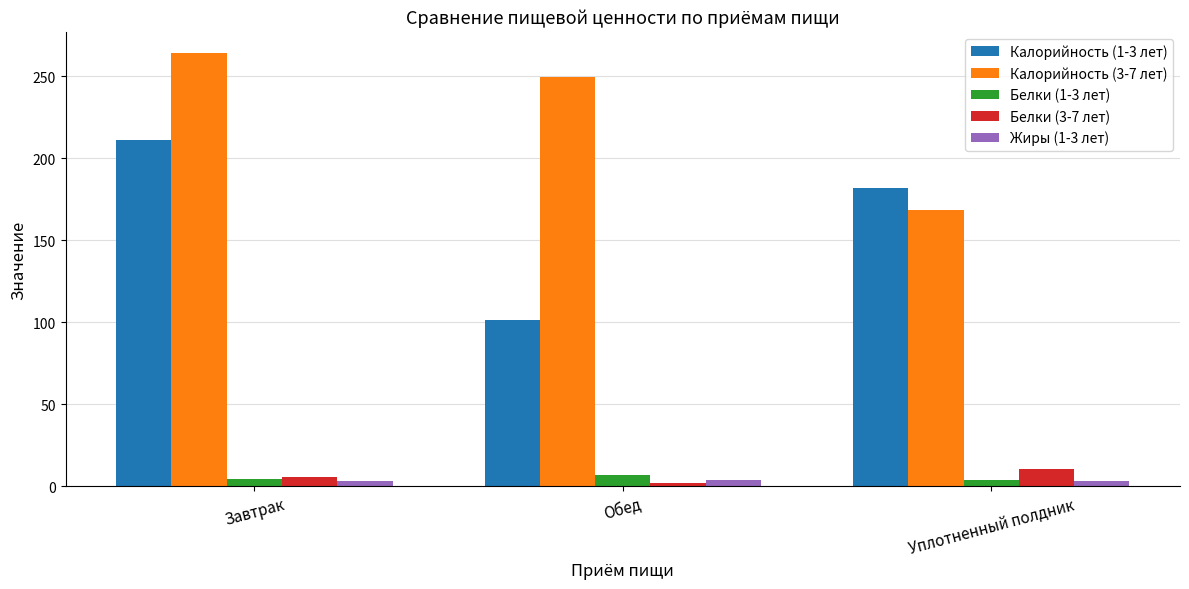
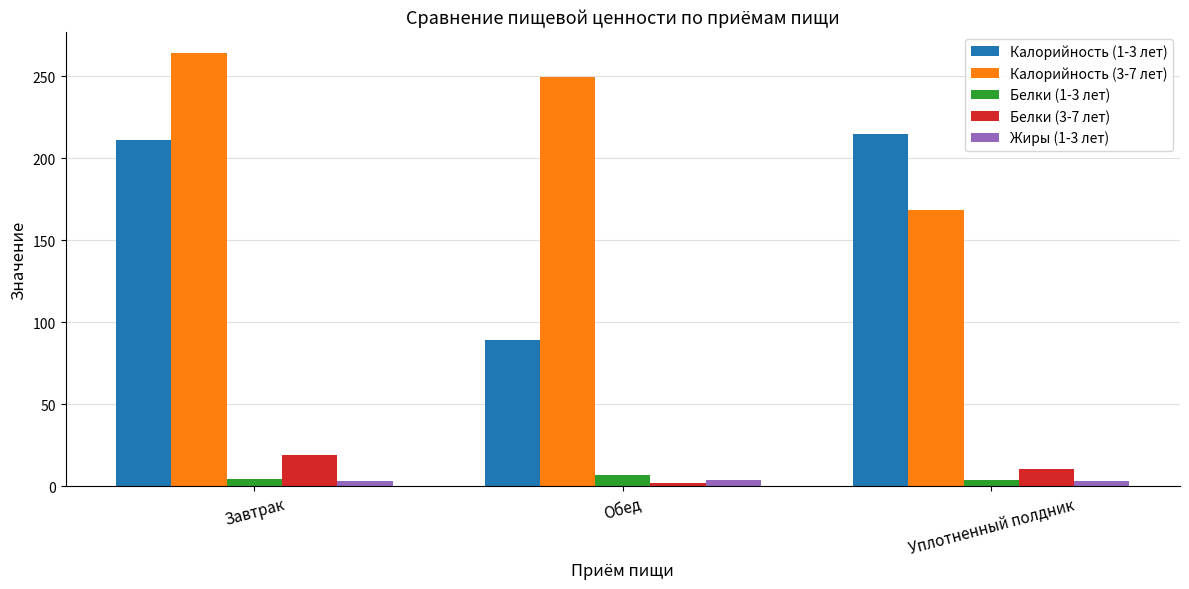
  {
    "Калорийность (1-3 лет)": {
      "Завтрак": 211,
-     "Обед": 102,
-     "Уплотненный полдник": 182
+     "Обед": 89,
+     "Уплотненный полдник": 215
    },
    "Калорийность (3-7 лет)": {
      "Завтрак": 264,
      "Обед": 249,
      "Уплотненный полдник": 168
    },
    "Белки (1-3 лет)": {
      "Завтрак": 4,
      "Обед": 7,
      "Уплотненный полдник": 3
    },
    "Белки (3-7 лет)": {
-     "Завтрак": 5,
+     "Завтрак": 19,
      "Обед": 2,
      "Уплотненный полдник": 10
    },
    "Жиры (1-3 лет)": {
      "Завтрак": 3,
      "Обед": 4,
      "Уплотненный полдник": 3
    }
  }
